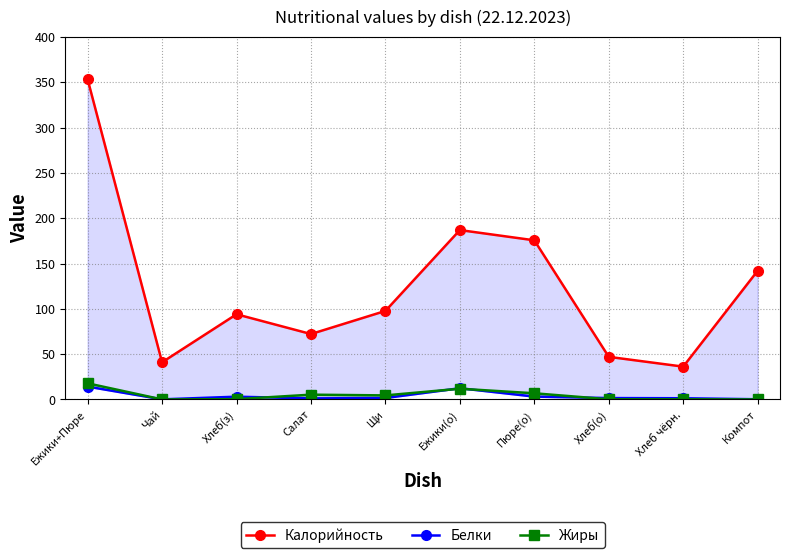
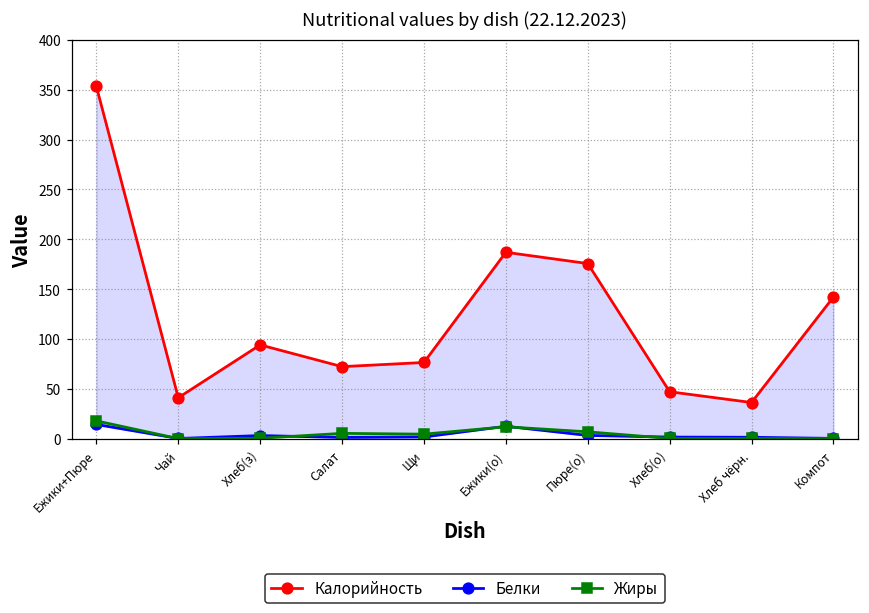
  {
    "Калорийность": {
      "Ежики+Пюре": 350,
      "Чай": 40,
      "Хлеб(з)": 90,
      "Салат": 70,
-     "Щи": 100,
+     "Щи": 80,
      "Ежики(о)": 190,
      "Пюре(о)": 180,
      "Хлеб(о)": 50,
      "Хлеб чёрн.": 40,
      "Компот": 140
    },
    "Белки": {
      "Ежики+Пюре": 10,
      "Салат": 0,
      "Пюре(о)": 0
    }
  }
